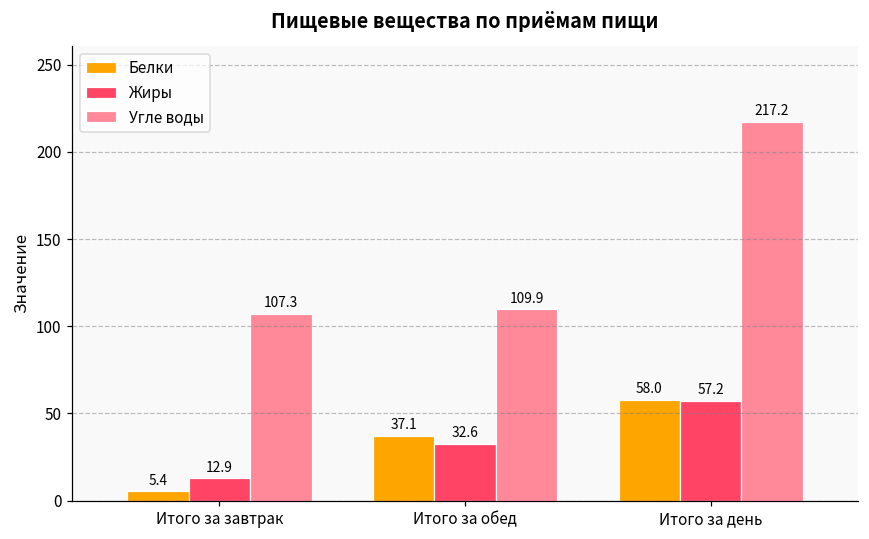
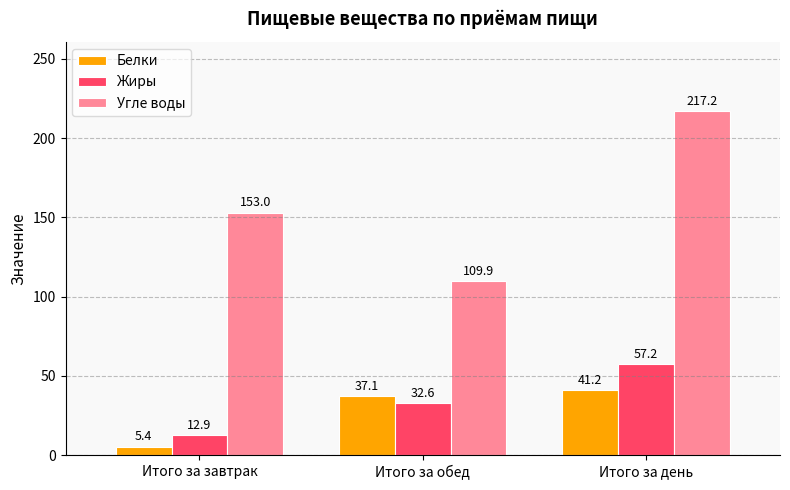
  {
    "Белки": {
      "Итого за завтрак": 5.4,
      "Итого за обед": 37.1,
-     "Итого за день": 58.0
+     "Итого за день": 41.2
    },
    "Жиры": {
      "Итого за завтрак": 12.9,
      "Итого за обед": 32.6,
      "Итого за день": 57.2
    },
    "Угле воды": {
-     "Итого за завтрак": 107.3,
+     "Итого за завтрак": 153.0,
      "Итого за обед": 109.9,
      "Итого за день": 217.2
    }
  }
